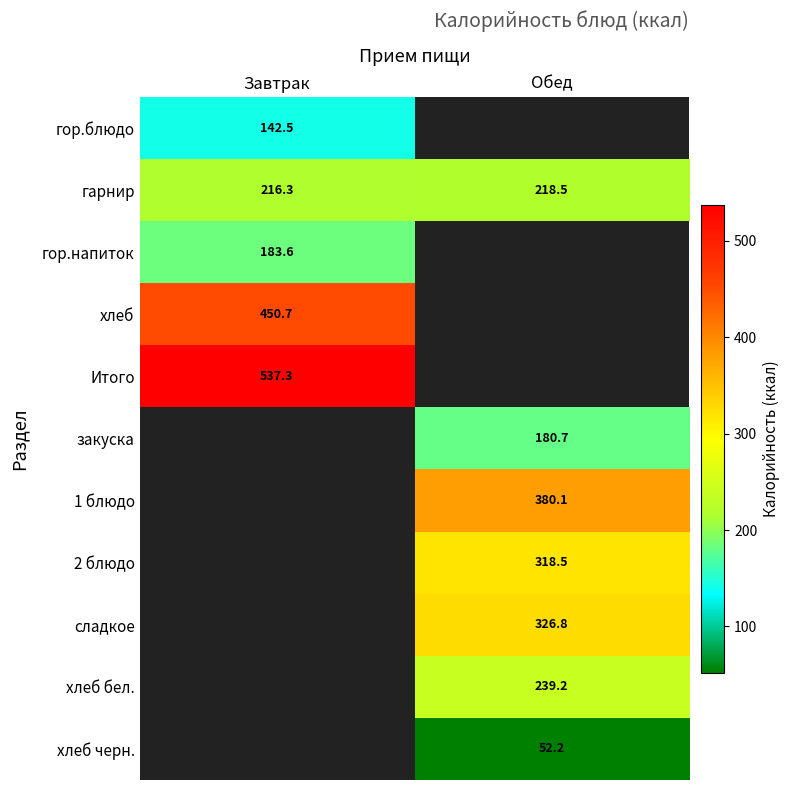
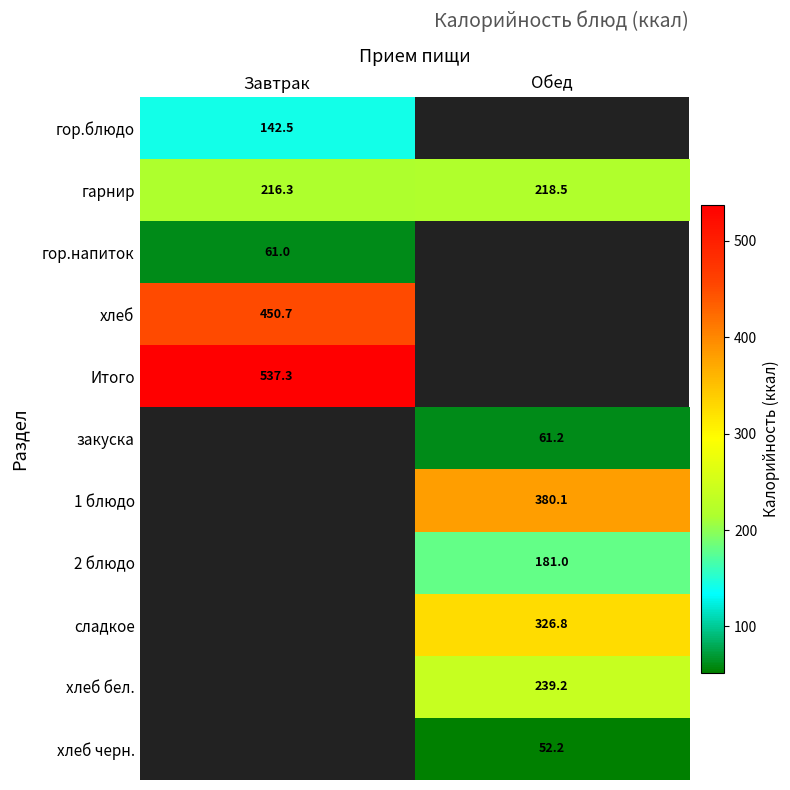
  {
    "гор.блюдо": {
      "Завтрак": 142.5
    },
    "гарнир": {
      "Завтрак": 216.3,
      "Обед": 218.5
    },
    "гор.напиток": {
-     "Завтрак": 183.6
+     "Завтрак": 61.0
    },
    "хлеб": {
      "Завтрак": 450.7
    },
    "Итого": {
      "Завтрак": 537.3
    },
    "закуска": {
-     "Обед": 180.7
+     "Обед": 61.2
    },
    "1 блюдо": {
      "Обед": 380.1
    },
    "2 блюдо": {
-     "Обед": 318.5
+     "Обед": 181.0
    },
    "сладкое": {
      "Обед": 326.8
    },
    "хлеб бел.": {
      "Обед": 239.2
    },
    "хлеб черн.": {
      "Обед": 52.2
    }
  }
